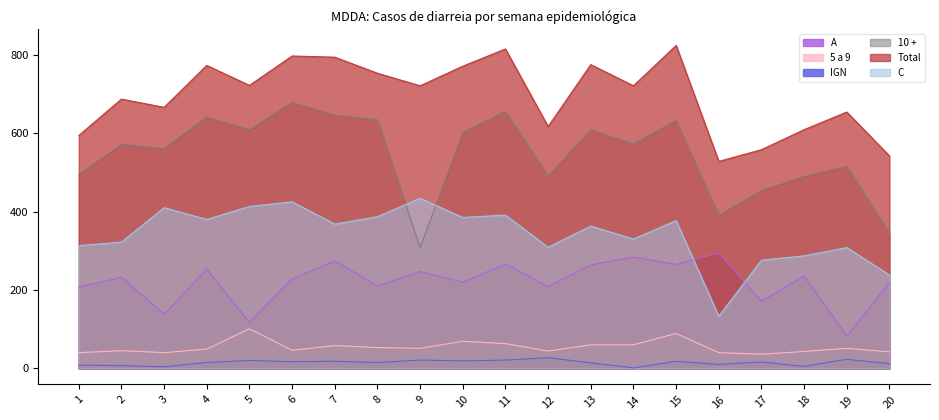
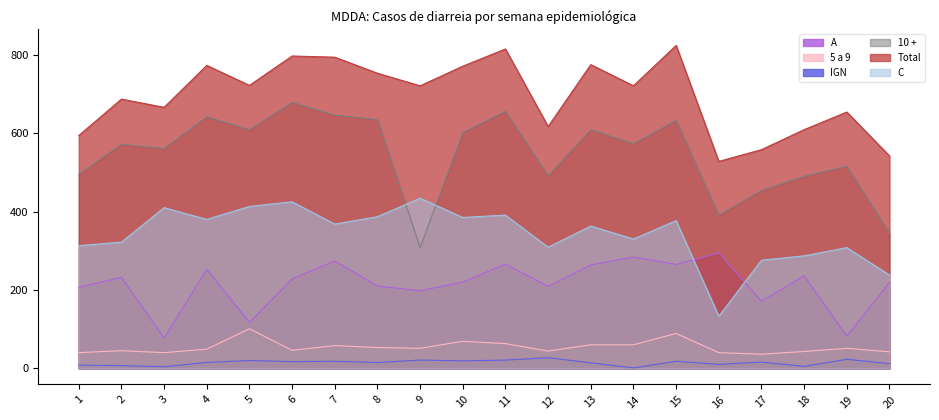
  {
    "A": {
      "1": 210,
      "2": 230,
-     "3": 140,
+     "3": 80,
      "4": 250,
      "5": 120,
      "6": 230,
      "7": 270,
      "8": 210,
-     "9": 250,
+     "9": 200,
      "10": 220,
      "11": 270,
      "12": 210,
      "13": 260,
      "14": 280,
      "15": 270,
      "16": 300,
      "17": 170,
      "18": 240,
      "19": 80,
      "20": 220
    },
    "5 a 9": {
      "1": 40,
      "2": 50,
      "3": 40,
      "4": 50,
      "5": 100,
      "6": 50,
      "7": 60,
      "8": 50,
      "9": 50,
      "10": 70,
      "11": 60,
      "12": 40,
      "13": 60,
      "14": 60,
      "15": 90,
      "16": 40,
      "17": 40,
      "18": 40,
      "19": 50,
      "20": 40
    },
    "IGN": {
      "1": 10,
      "2": 10,
      "3": 0,
      "4": 20,
      "5": 20,
      "6": 20,
      "7": 20,
      "8": 20,
      "9": 20,
      "10": 20,
      "11": 20,
      "12": 30,
      "13": 10,
      "14": 0,
      "15": 20,
      "16": 10,
      "17": 20,
      "18": 10,
      "19": 20,
      "20": 10
    },
    "10 +": {
      "1": 500,
      "2": 570,
      "3": 560,
      "4": 640,
      "5": 610,
      "6": 680,
      "7": 650,
      "8": 640,
      "9": 310,
      "10": 600,
      "11": 660,
      "12": 490,
      "13": 610,
      "14": 570,
      "15": 630,
      "16": 390,
      "17": 450,
      "18": 490,
      "19": 520,
      "20": 350
    },
    "Total": {
      "1": 590,
      "2": 690,
      "3": 670,
      "4": 770,
      "5": 720,
      "6": 800,
      "7": 790,
      "8": 750,
      "9": 720,
      "10": 770,
      "11": 820,
      "12": 620,
      "13": 780,
      "14": 720,
      "15": 820,
      "16": 530,
      "17": 560,
      "18": 610,
      "19": 650,
      "20": 540
    },
    "C": {
      "1": 310,
      "2": 320,
      "3": 410,
      "4": 380,
      "5": 410,
      "6": 430,
      "7": 370,
      "8": 390,
      "9": 430,
      "10": 390,
      "11": 390,
      "12": 310,
      "13": 360,
      "14": 330,
      "15": 380,
      "16": 130,
      "17": 280,
      "18": 290,
      "19": 310,
      "20": 240
    }
  }
